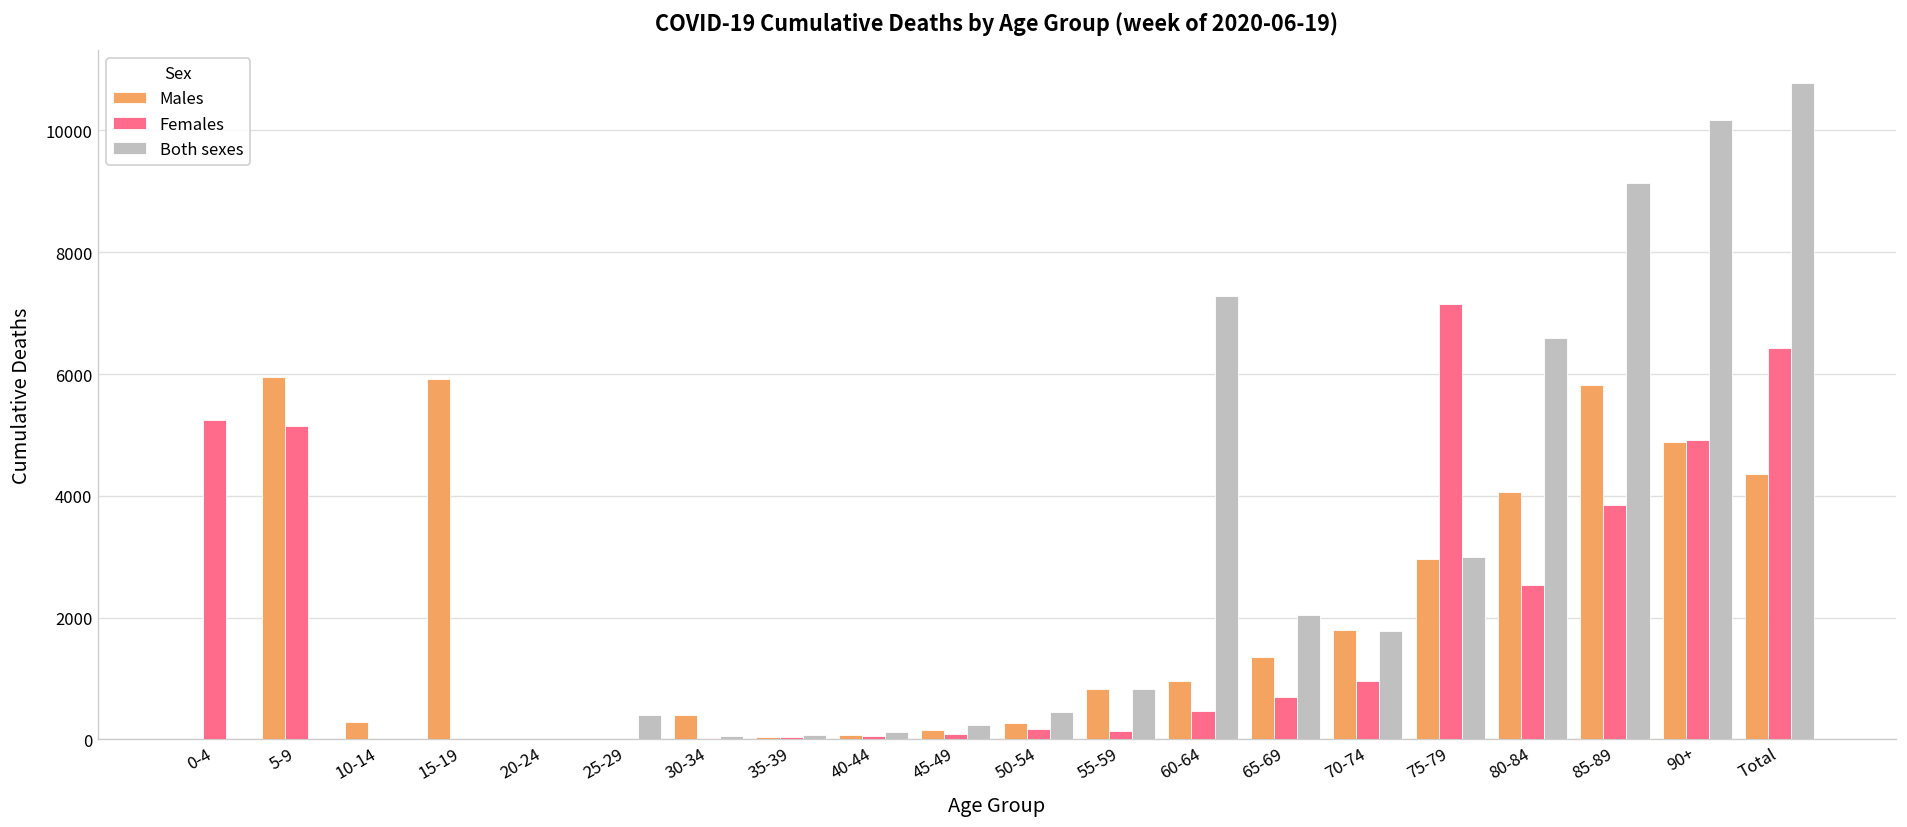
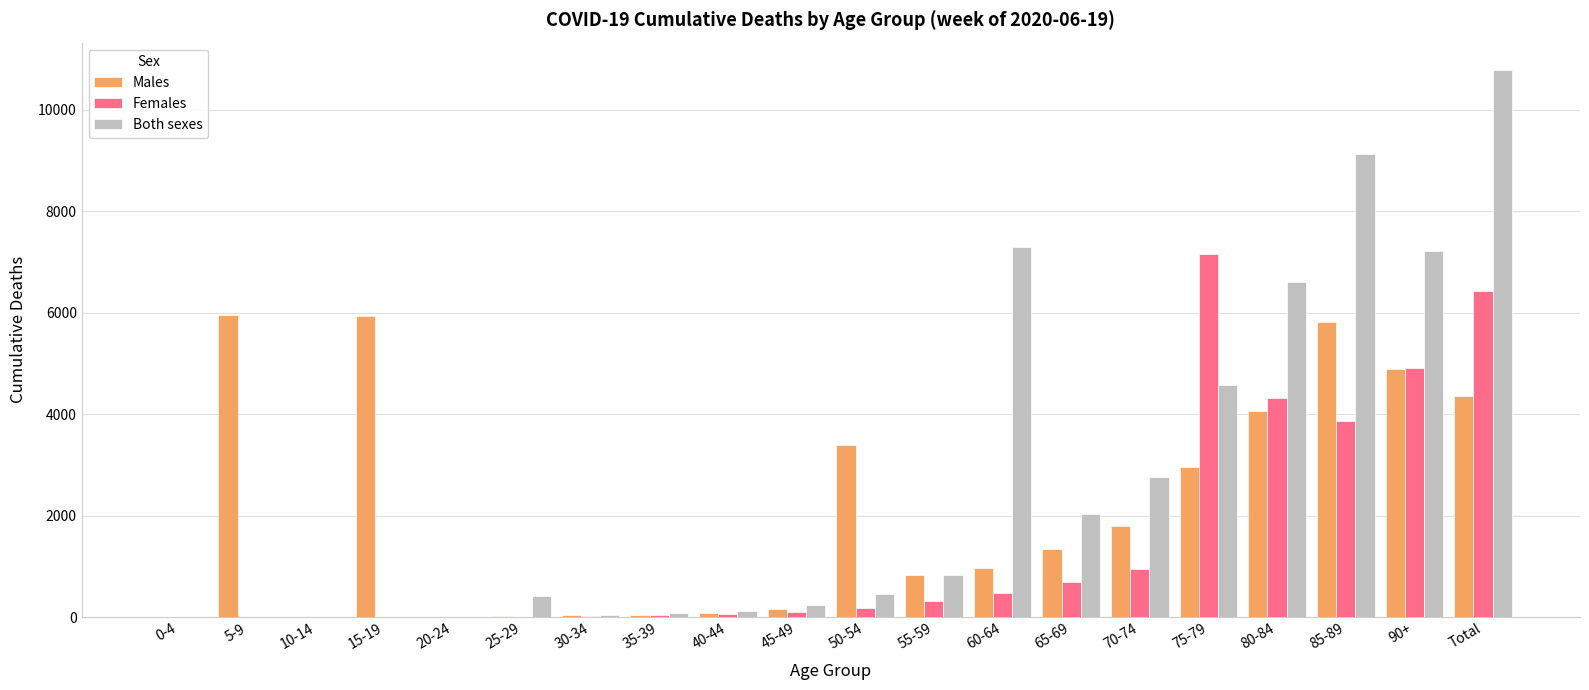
  {
    "Males": {
      "5-9": 6000,
-     "10-14": 300,
+     "10-14": 0,
      "15-19": 5900,
-     "30-34": 400,
+     "30-34": 0,
      "40-44": 100,
      "45-49": 200,
-     "50-54": 300,
+     "50-54": 3400,
      "55-59": 800,
      "60-64": 1000,
      "65-69": 1400,
      "70-74": 1800,
      "75-79": 3000,
      "80-84": 4100,
      "85-89": 5800,
      "90+": 4900,
      "Total": 4400
    },
    "Females": {
-     "0-4": 5200,
-     "5-9": 5100,
+     "0-4": 0,
+     "5-9": 0,
      "40-44": 100,
      "45-49": 100,
      "50-54": 200,
-     "55-59": 100,
+     "55-59": 300,
      "60-64": 500,
      "65-69": 700,
      "70-74": 1000,
      "75-79": 7200,
-     "80-84": 2500,
+     "80-84": 4300,
      "85-89": 3900,
      "90+": 4900,
      "Total": 6400
    },
    "Both sexes": {
      "5-9": 0,
      "25-29": 400,
      "35-39": 100,
      "40-44": 100,
      "45-49": 200,
      "50-54": 400,
      "55-59": 800,
      "60-64": 7300,
      "65-69": 2000,
-     "70-74": 1800,
-     "75-79": 3000,
+     "70-74": 2800,
+     "75-79": 4600,
      "80-84": 6600,
      "85-89": 9100,
-     "90+": 10200,
+     "90+": 7200,
      "Total": 10800
    }
  }
